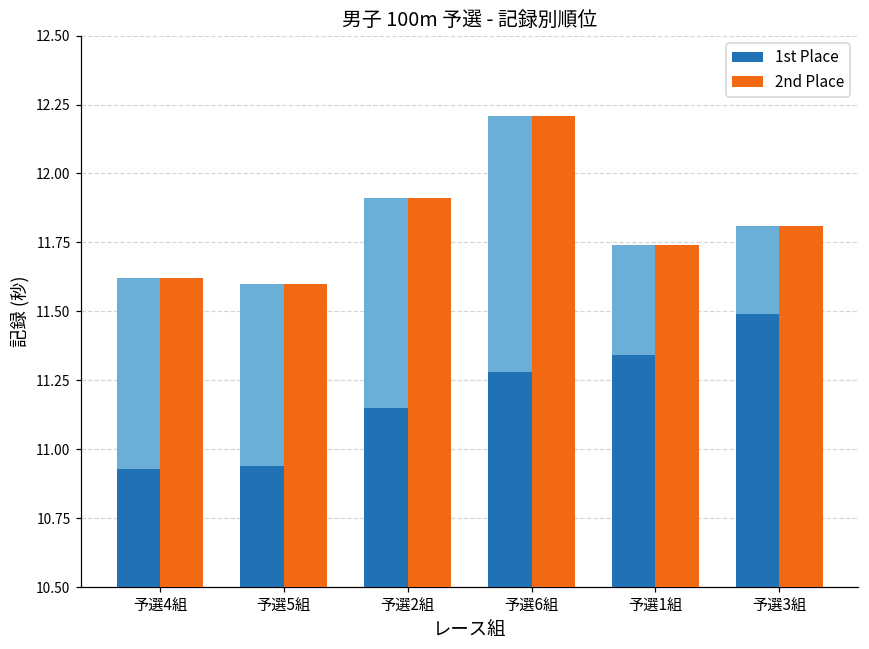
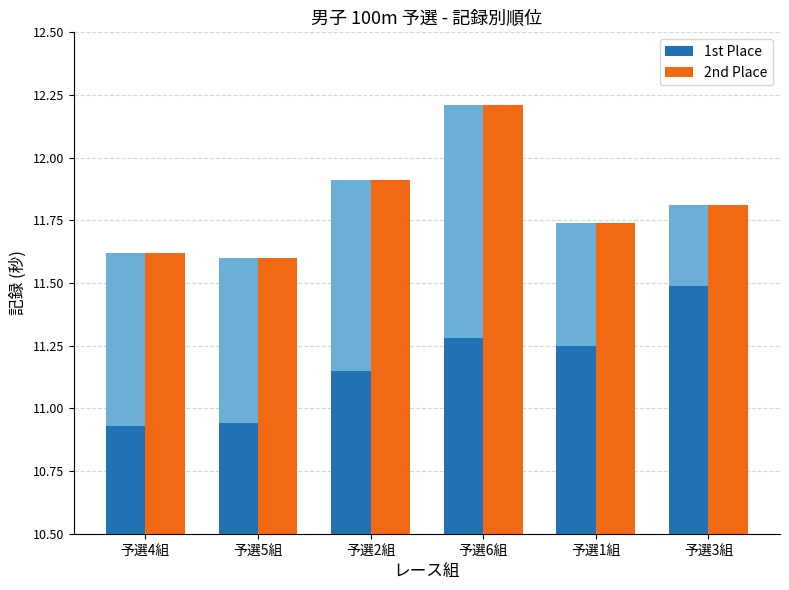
  {
    "2nd Place": {
      "予選4組": 11.62,
      "予選5組": 11.60,
      "予選2組": 11.91,
      "予選6組": 12.21,
      "予選1組": 11.74,
      "予選3組": 11.81
    },
    "1st Place": {
-     "予選1組": 11.34
+     "予選1組": 11.25
    }
  }
